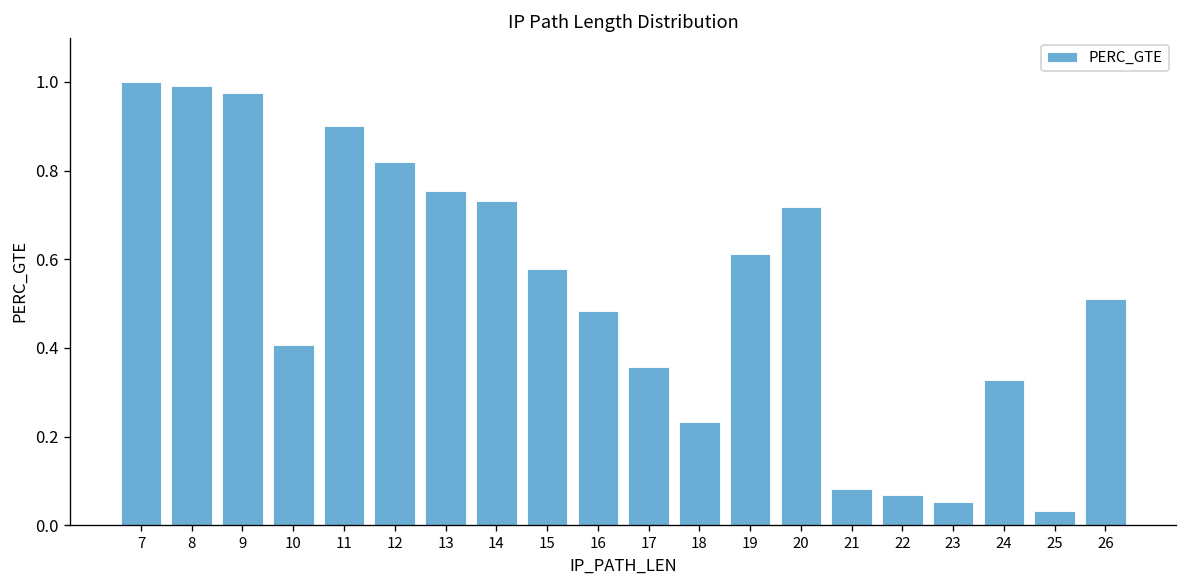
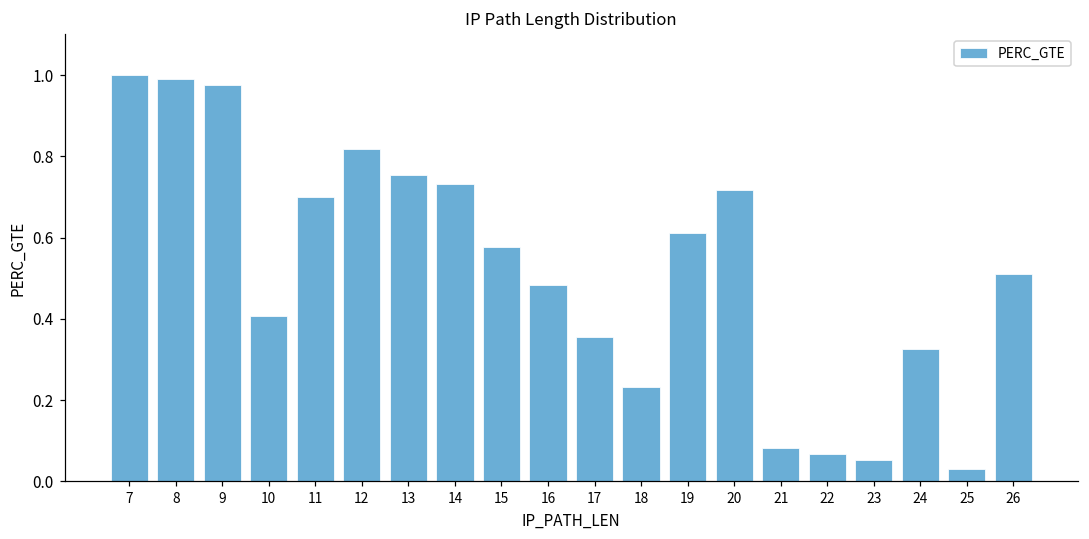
  {
    "7": 1.0,
    "8": 0.99,
    "9": 0.98,
    "10": 0.41,
-   "11": 0.9,
+   "11": 0.7,
    "12": 0.82,
    "13": 0.75,
    "14": 0.73,
    "15": 0.58,
    "16": 0.48,
    "17": 0.36,
    "18": 0.23,
    "19": 0.61,
    "20": 0.72,
    "21": 0.08,
    "22": 0.07,
    "23": 0.05,
    "24": 0.33,
    "25": 0.03,
    "26": 0.51
  }
